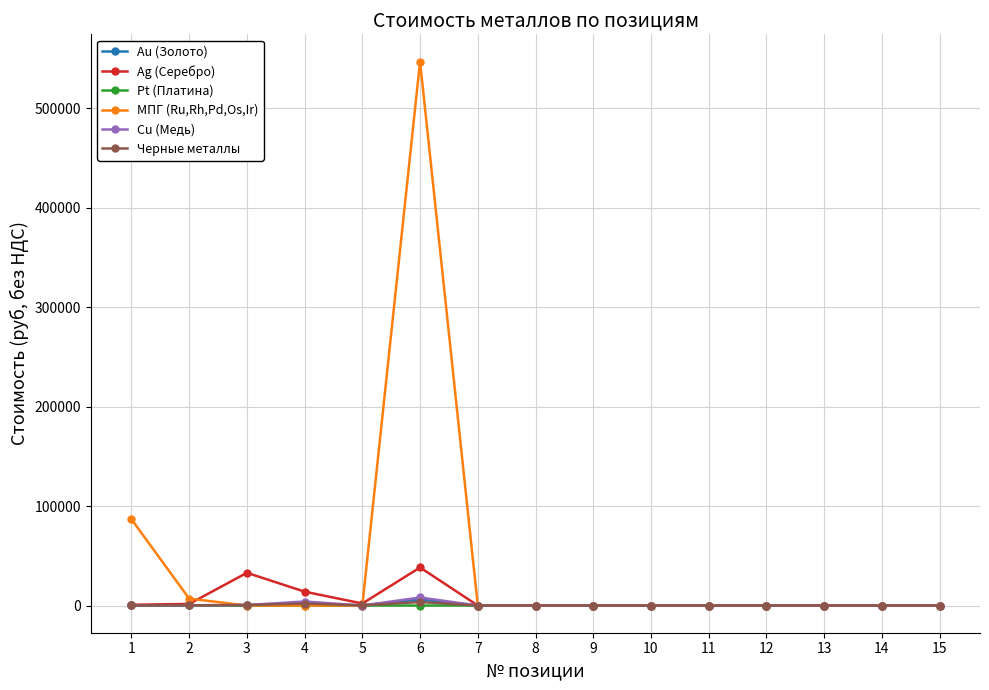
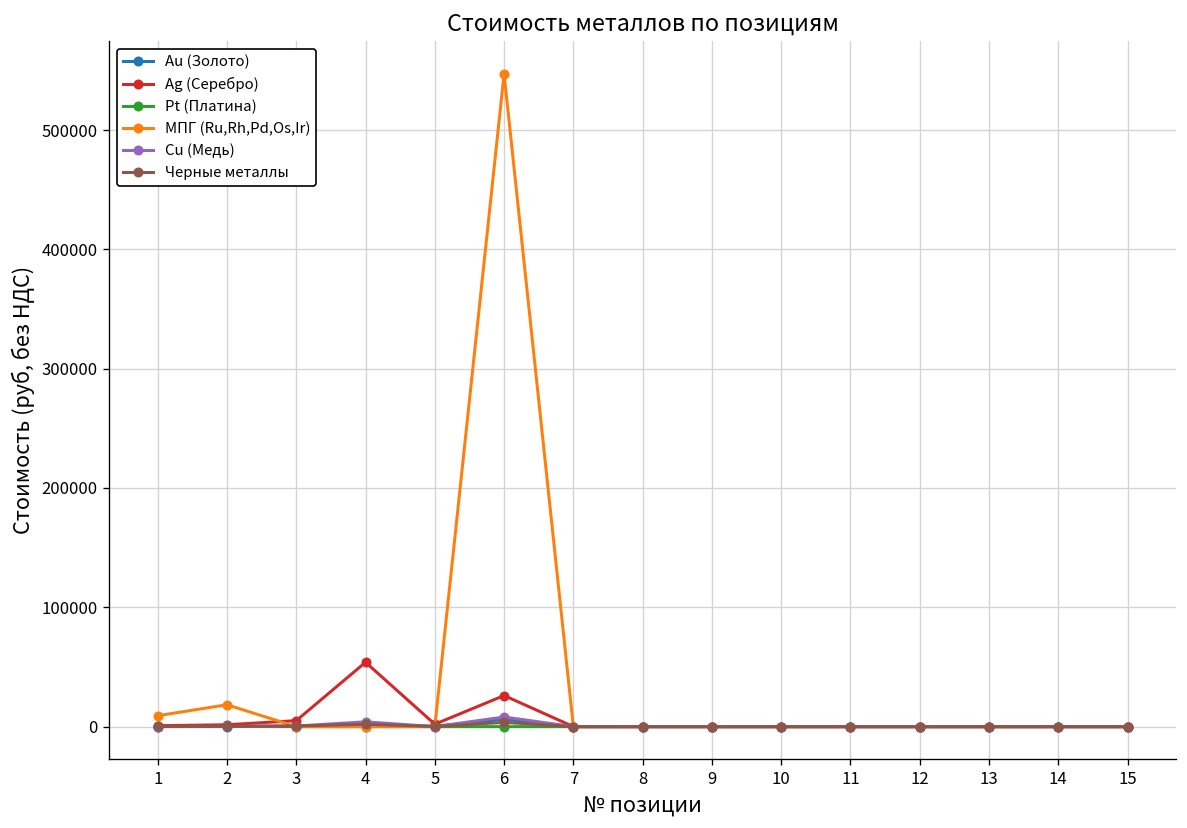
  {
    "Ag (Серебро)": {
-     "3": 30000,
-     "4": 10000,
-     "6": 40000
+     "3": 10000,
+     "4": 50000,
+     "6": 30000
    },
    "Pt (Платина)": {
      "6": 0
    },
    "МПГ (Ru,Rh,Pd,Os,Ir)": {
-     "1": 90000,
-     "2": 10000,
+     "1": 10000,
+     "2": 20000,
      "6": 550000
    },
    "Черные металлы": {
      "6": 0
    }
  }
